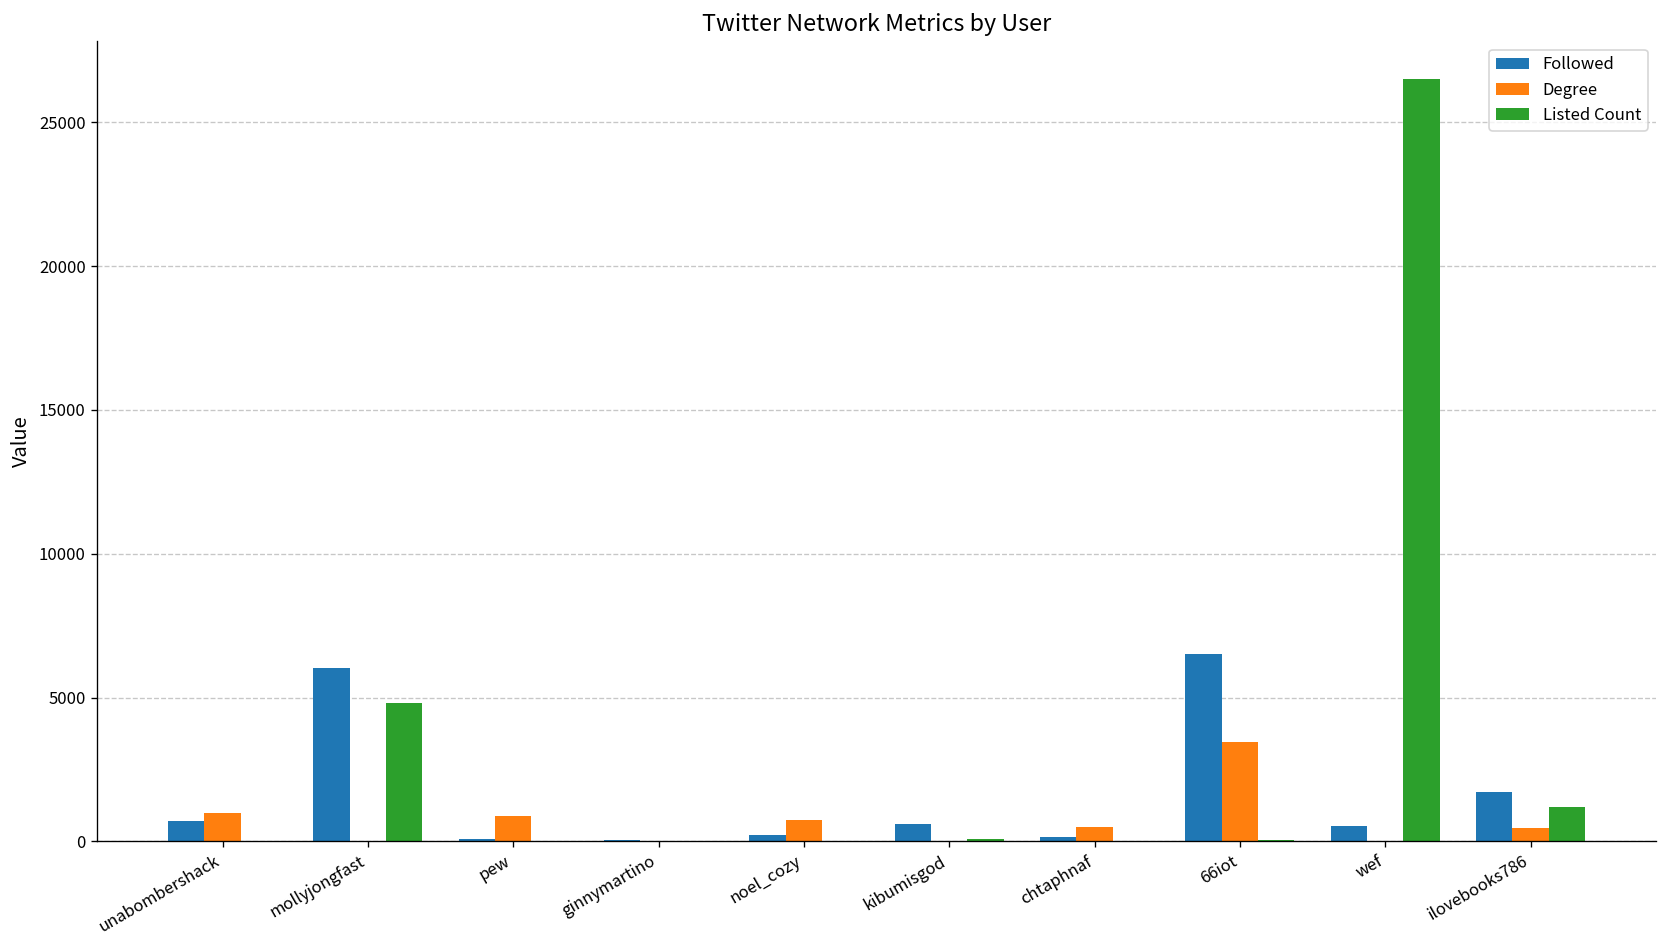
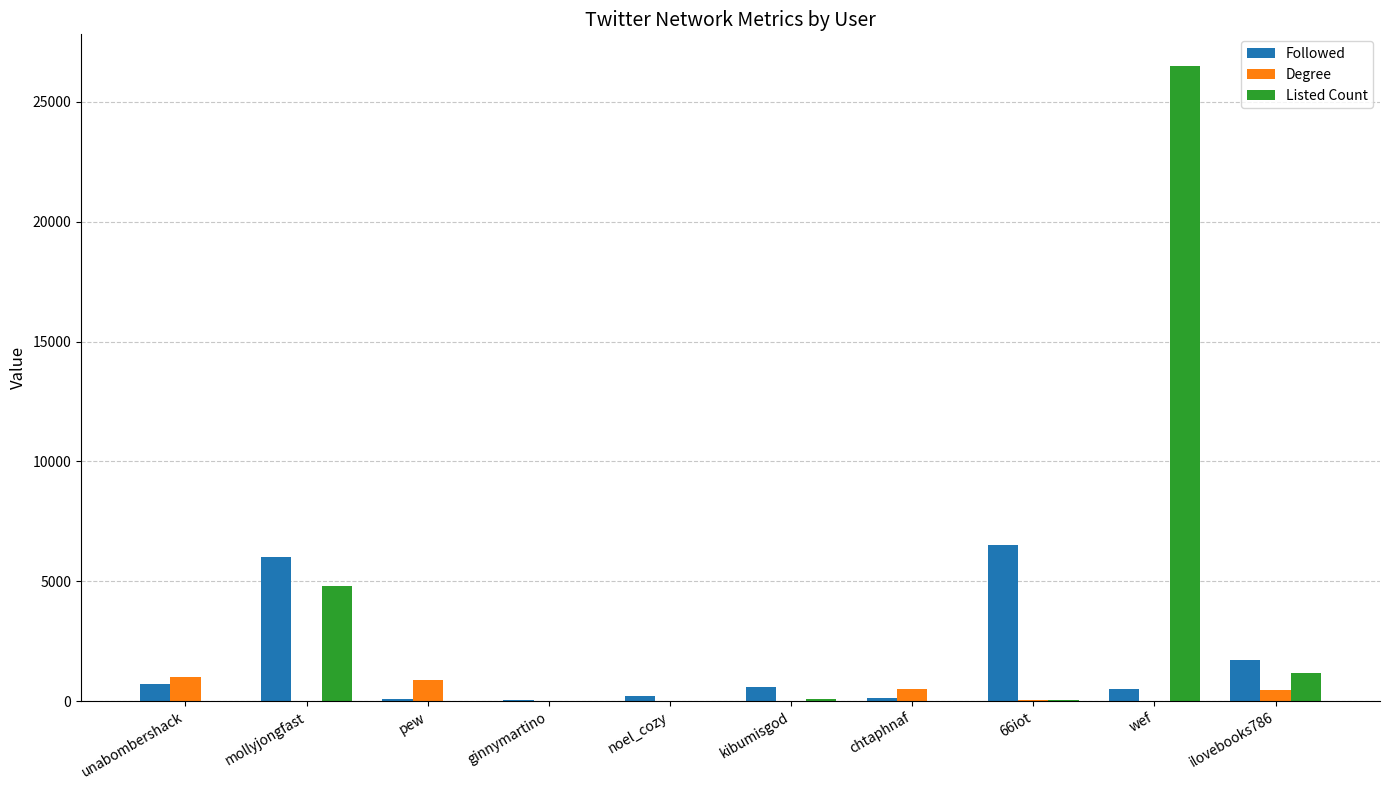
  {
    "Followed": {
      "unabombershack": 700,
      "mollyjongfast": 6000,
      "noel_cozy": 200,
      "kibumisgod": 600,
      "chtaphnaf": 100,
      "66iot": 6500,
      "wef": 500,
      "ilovebooks786": 1700
    },
    "Degree": {
      "unabombershack": 1000,
      "mollyjongfast": 0,
      "pew": 900,
      "ginnymartino": 0,
-     "noel_cozy": 800,
+     "noel_cozy": 0,
      "kibumisgod": 0,
      "chtaphnaf": 500,
-     "66iot": 3400,
+     "66iot": 0,
      "wef": 0,
      "ilovebooks786": 500
    },
    "Listed Count": {
      "mollyjongfast": 4800,
      "ginnymartino": 0,
      "noel_cozy": 0,
      "chtaphnaf": 0,
      "wef": 26500,
      "ilovebooks786": 1200
    }
  }
